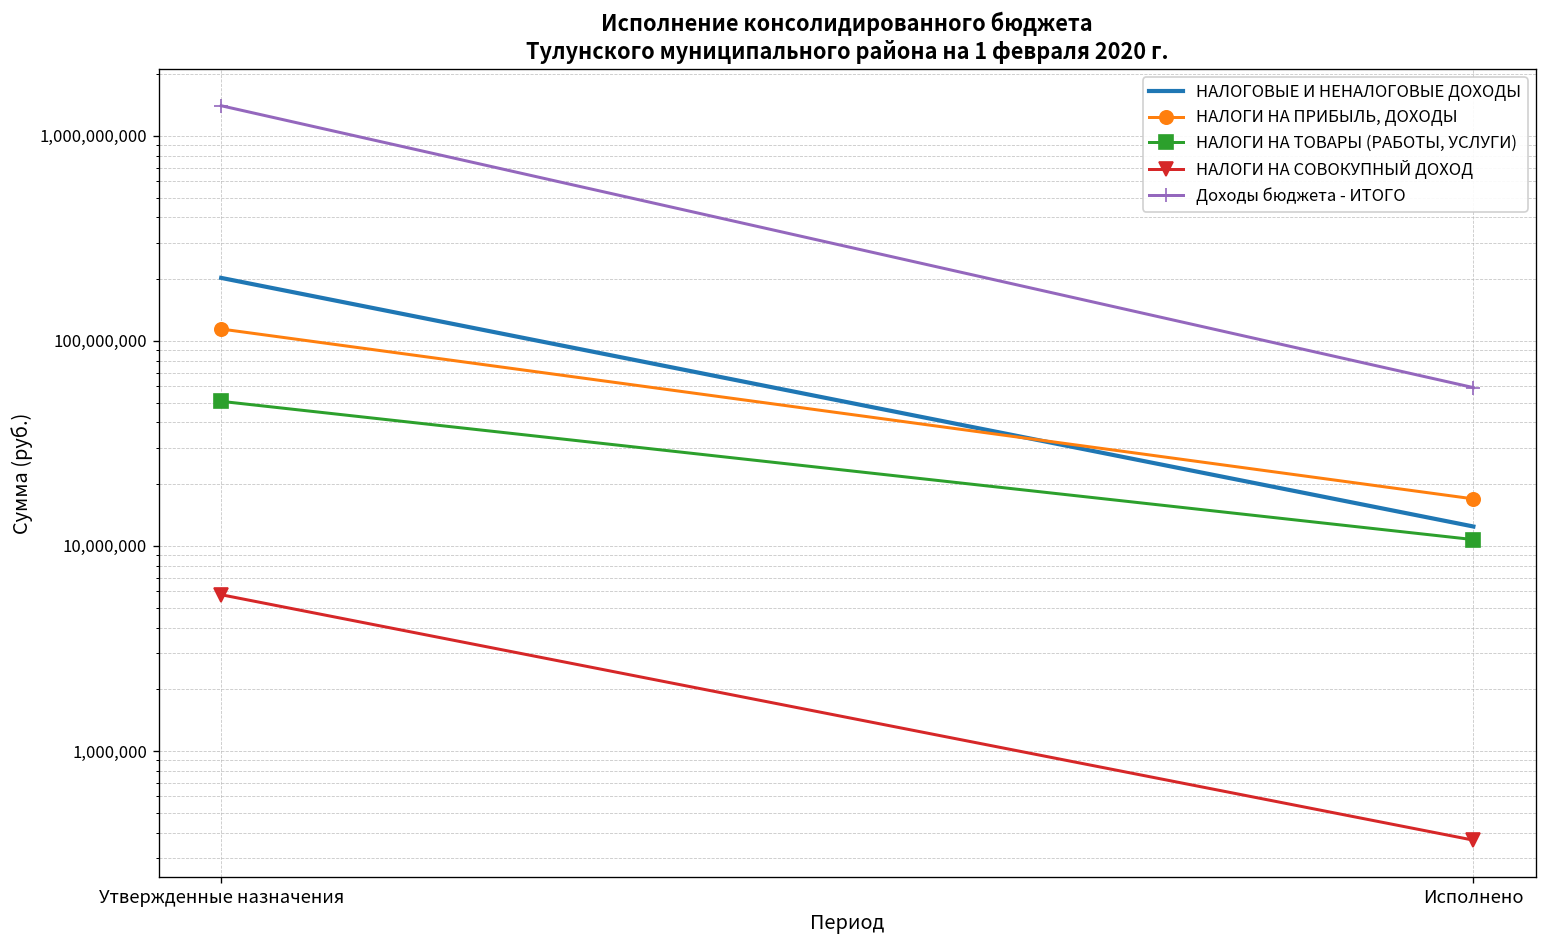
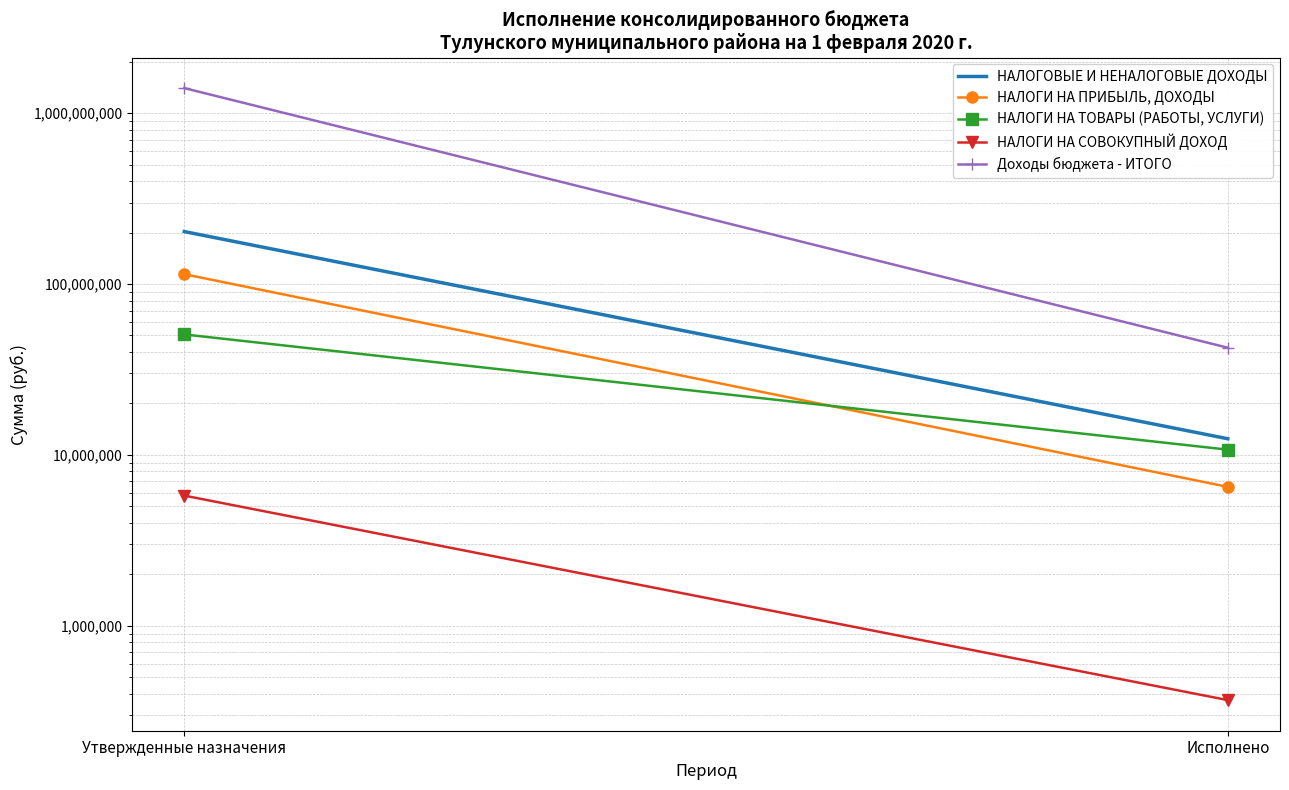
  {
    "НАЛОГОВЫЕ И НЕНАЛОГОВЫЕ ДОХОДЫ": {
      "Утвержденные назначения": "200,000,000",
      "Исполнено": "12,000,000"
    },
    "НАЛОГИ НА ПРИБЫЛЬ, ДОХОДЫ": {
      "Утвержденные назначения": "110,000,000",
-     "Исполнено": "17,000,000"
+     "Исполнено": "6,500,000"
    },
    "НАЛОГИ НА ТОВАРЫ (РАБОТЫ, УСЛУГИ)": {
      "Утвержденные назначения": "51,000,000",
      "Исполнено": "11,000,000"
    },
    "НАЛОГИ НА СОВОКУПНЫЙ ДОХОД": {
      "Утвержденные назначения": "5,800,000",
      "Исполнено": "370,000"
    },
    "Доходы бюджета - ИТОГО": {
      "Утвержденные назначения": "1,400,000,000",
-     "Исполнено": "59,000,000"
+     "Исполнено": "42,000,000"
    }
  }
